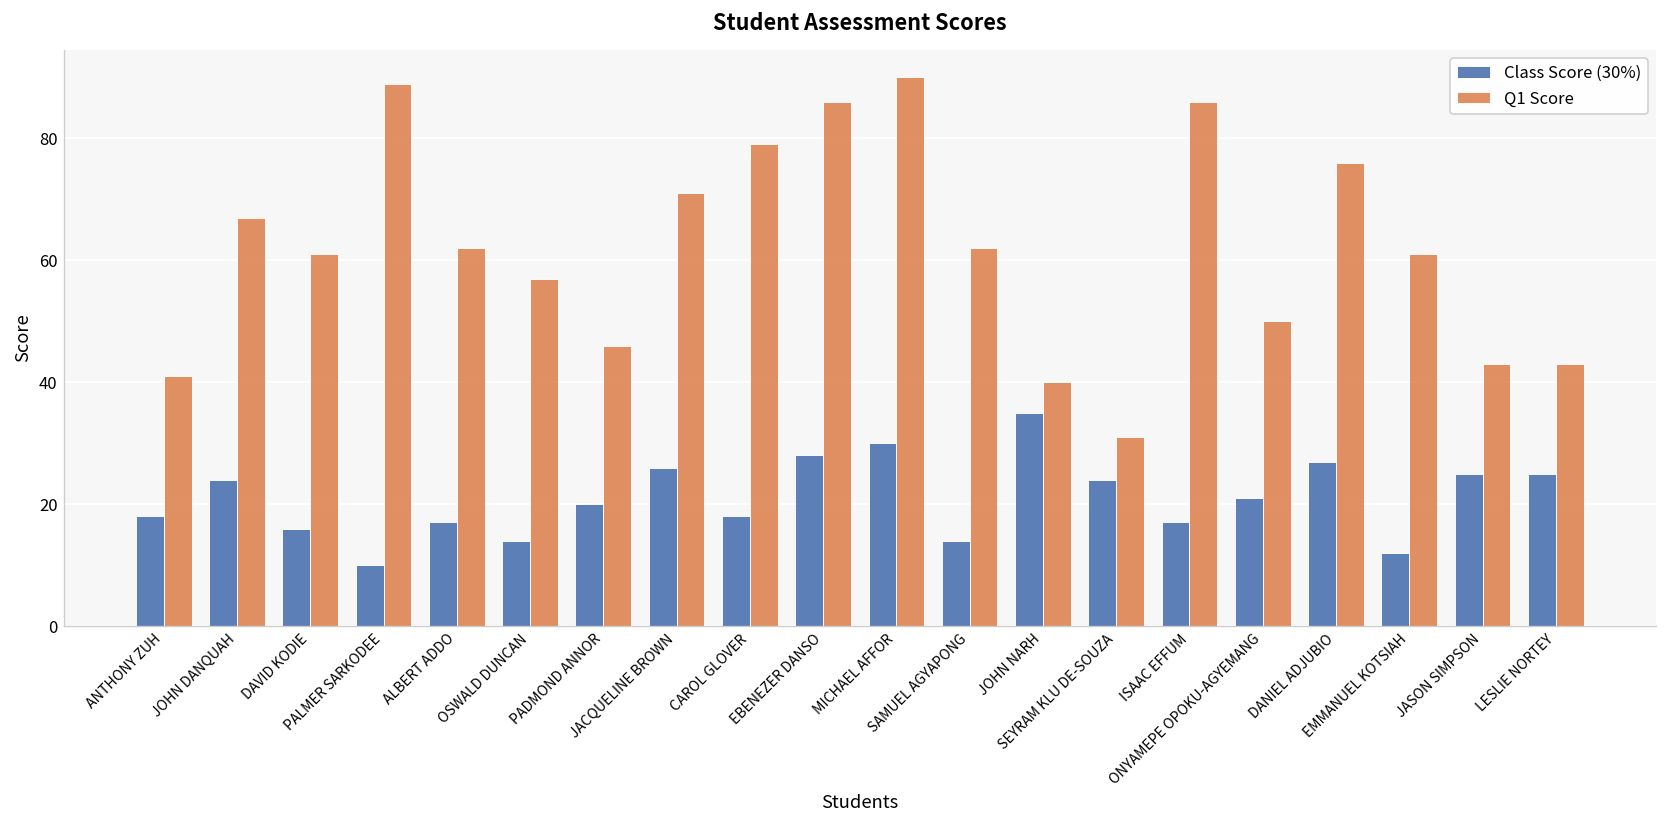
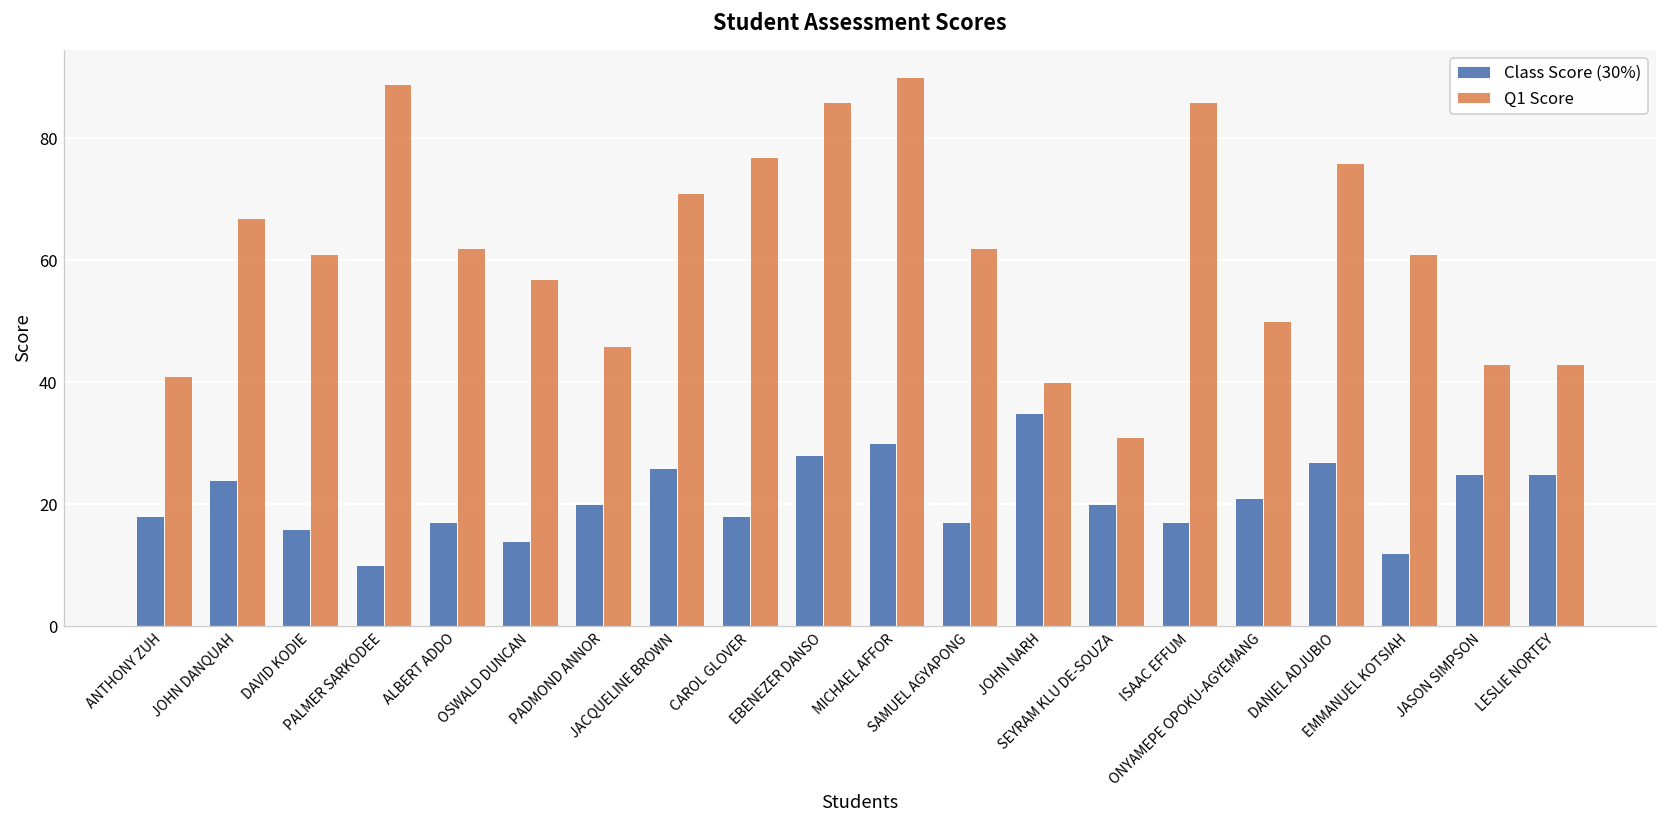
  {
    "Class Score (30%)": {
      "ANTHONY ZUH": 18,
      "JOHN DANQUAH": 24,
      "DAVID KODIE": 16,
      "PALMER SARKODEE": 10,
      "ALBERT ADDO": 17,
      "OSWALD DUNCAN": 14,
      "PADMOND ANNOR": 20,
      "JACQUELINE BROWN": 26,
      "CAROL GLOVER": 18,
      "EBENEZER DANSO": 28,
      "MICHAEL AFFOR": 30,
-     "SAMUEL AGYAPONG": 14,
+     "SAMUEL AGYAPONG": 17,
      "JOHN NARH": 35,
-     "SEYRAM KLU DE-SOUZA": 24,
+     "SEYRAM KLU DE-SOUZA": 20,
      "ISAAC EFFUM": 17,
      "ONYAMEPE OPOKU-AGYEMANG": 21,
      "DANIEL ADJUBIO": 27,
      "EMMANUEL KOTSIAH": 12,
      "JASON SIMPSON": 25,
      "LESLIE NORTEY": 25
    },
    "Q1 Score": {
      "ANTHONY ZUH": 41,
      "JOHN DANQUAH": 67,
      "DAVID KODIE": 61,
      "PALMER SARKODEE": 89,
      "ALBERT ADDO": 62,
      "OSWALD DUNCAN": 57,
      "PADMOND ANNOR": 46,
      "JACQUELINE BROWN": 71,
-     "CAROL GLOVER": 79,
+     "CAROL GLOVER": 77,
      "EBENEZER DANSO": 86,
      "MICHAEL AFFOR": 90,
      "SAMUEL AGYAPONG": 62,
      "JOHN NARH": 40,
      "SEYRAM KLU DE-SOUZA": 31,
      "ISAAC EFFUM": 86,
      "ONYAMEPE OPOKU-AGYEMANG": 50,
      "DANIEL ADJUBIO": 76,
      "EMMANUEL KOTSIAH": 61,
      "JASON SIMPSON": 43,
      "LESLIE NORTEY": 43
    }
  }
